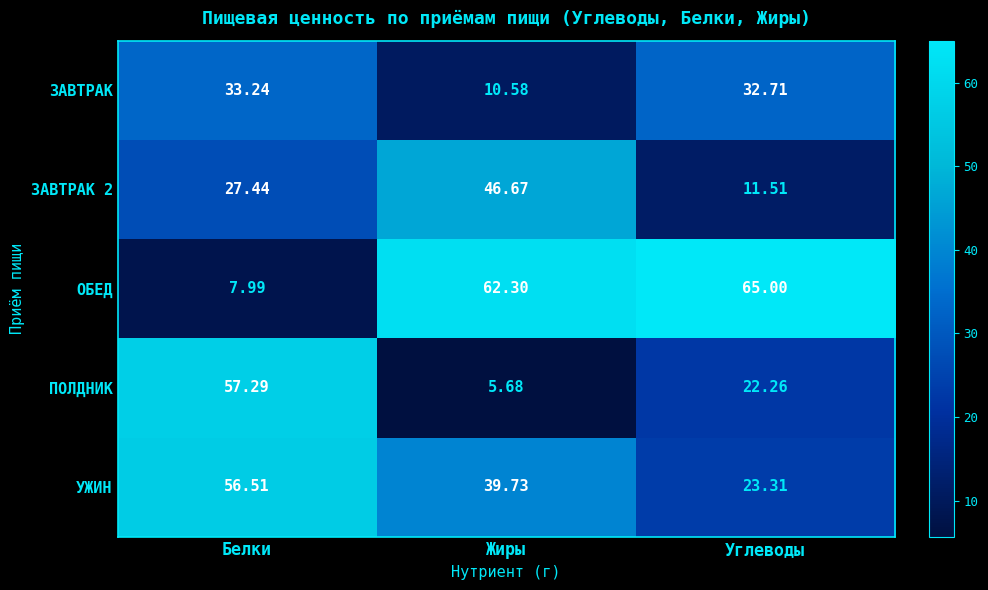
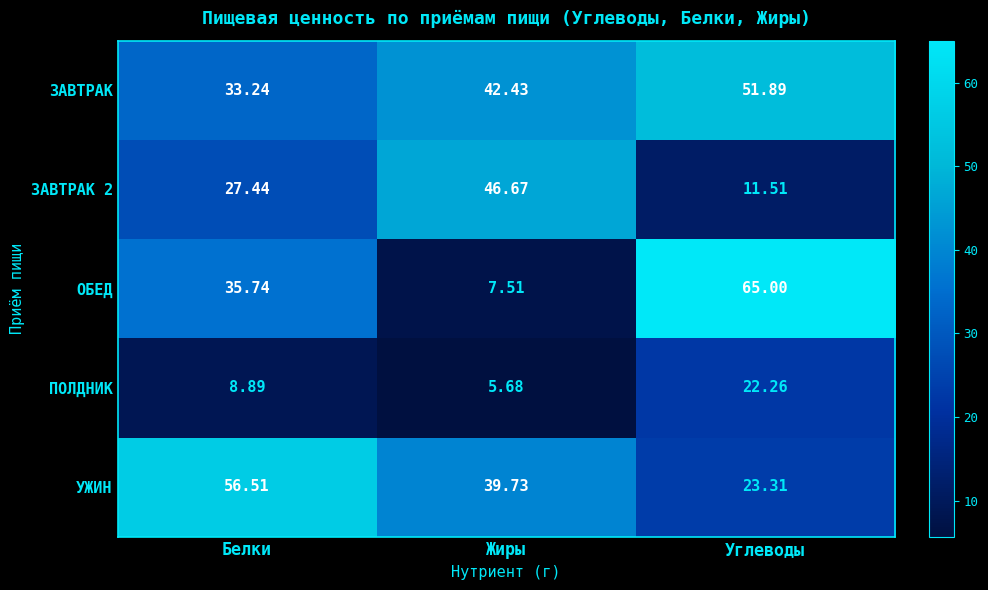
  {
    "ЗАВТРАК": {
      "Белки": 33.24,
-     "Жиры": 10.58,
-     "Углеводы": 32.71
+     "Жиры": 42.43,
+     "Углеводы": 51.89
    },
    "ЗАВТРАК 2": {
      "Белки": 27.44,
      "Жиры": 46.67,
      "Углеводы": 11.51
    },
    "ОБЕД": {
-     "Белки": 7.99,
-     "Жиры": 62.30,
+     "Белки": 35.74,
+     "Жиры": 7.51,
      "Углеводы": 65.00
    },
    "ПОЛДНИК": {
-     "Белки": 57.29,
+     "Белки": 8.89,
      "Жиры": 5.68,
      "Углеводы": 22.26
    },
    "УЖИН": {
      "Белки": 56.51,
      "Жиры": 39.73,
      "Углеводы": 23.31
    }
  }
